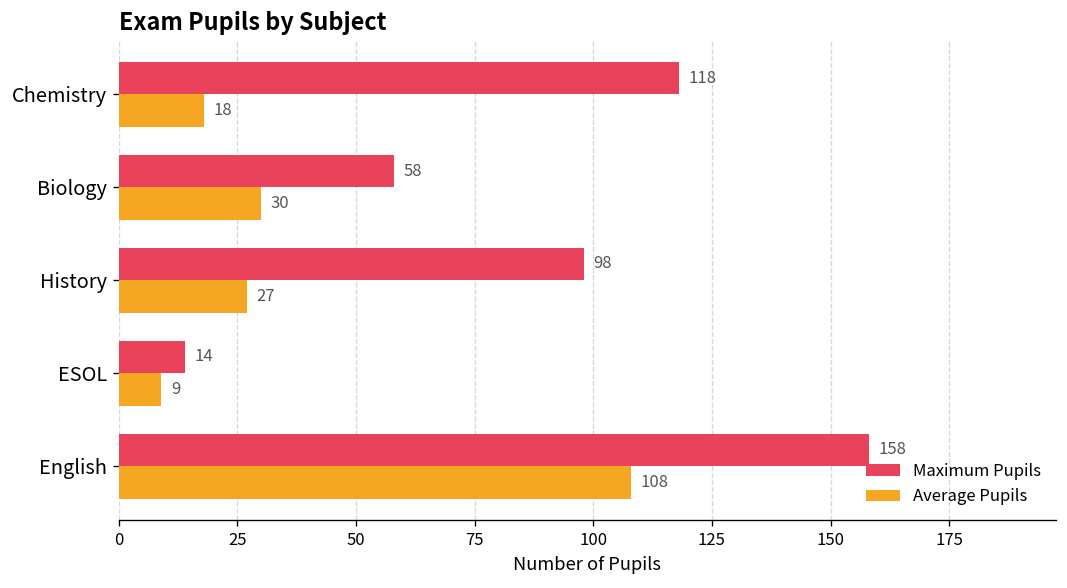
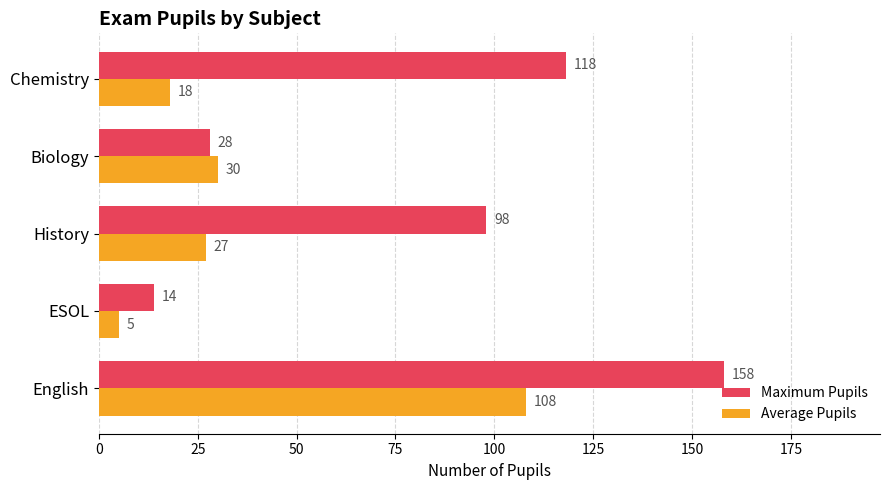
  {
    "Maximum Pupils": {
      "Chemistry": 118,
-     "Biology": 58,
+     "Biology": 28,
      "History": 98,
      "ESOL": 14,
      "English": 158
    },
    "Average Pupils": {
      "Chemistry": 18,
      "Biology": 30,
      "History": 27,
-     "ESOL": 9,
+     "ESOL": 5,
      "English": 108
    }
  }
